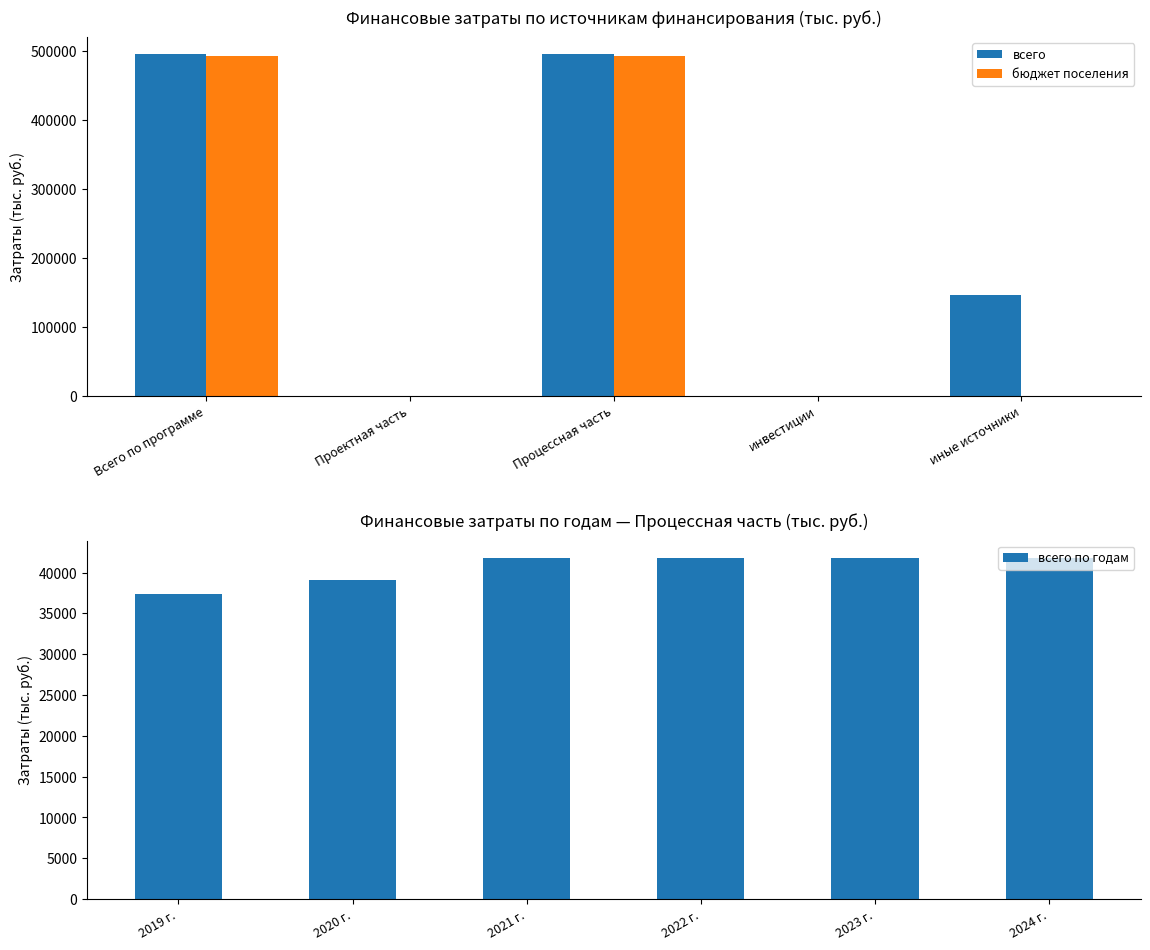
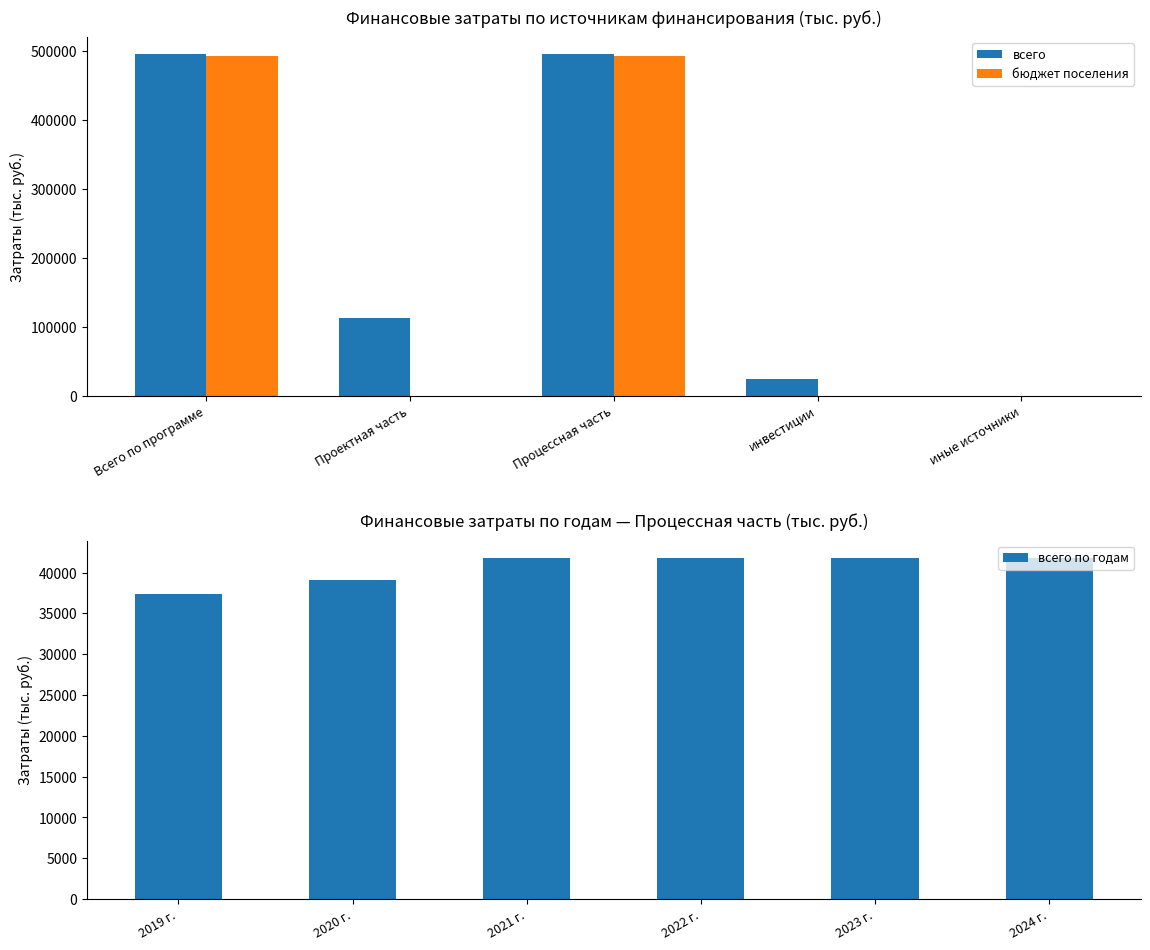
  {
    "Финансовые затраты по источникам финансирования (тыс. руб.)": {
      "всего": {
        "Всего по программе": 490000,
-       "Проектная часть": 0,
+       "Проектная часть": 110000,
        "Процессная часть": 490000,
-       "инвестиции": 0,
-       "иные источники": 150000
+       "инвестиции": 20000,
+       "иные источники": 0
      },
      "бюджет поселения": {
        "Всего по программе": 490000,
        "Проектная часть": 0,
        "Процессная часть": 490000,
        "инвестиции": 0,
        "иные источники": 0
      }
    },
    "Финансовые затраты по годам — Процессная часть (тыс. руб.)": {
      "2019 г.": 37000,
      "2020 г.": 39000,
      "2021 г.": 42000,
      "2022 г.": 42000,
      "2023 г.": 42000
    }
  }
